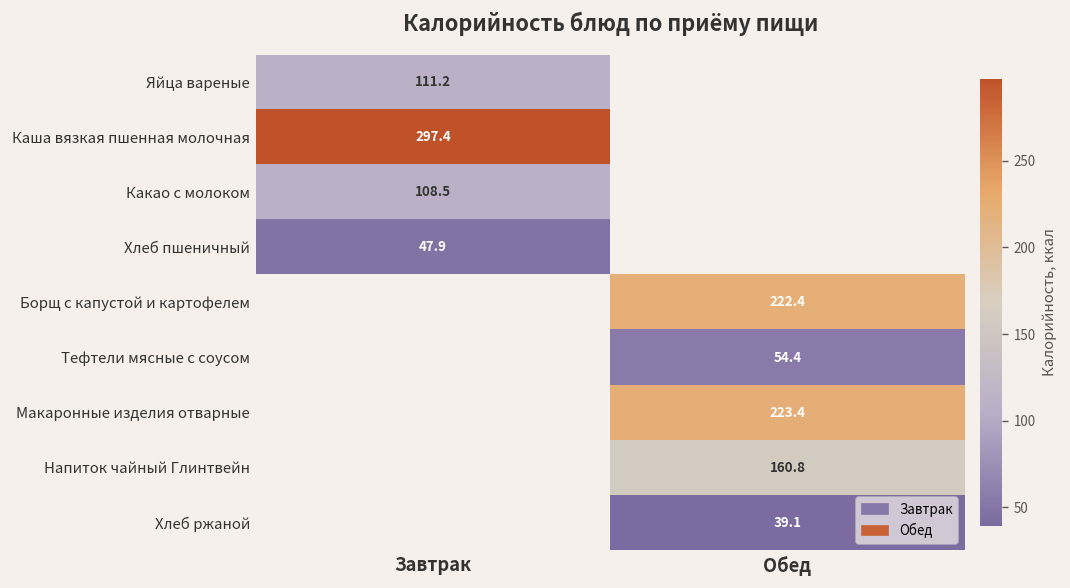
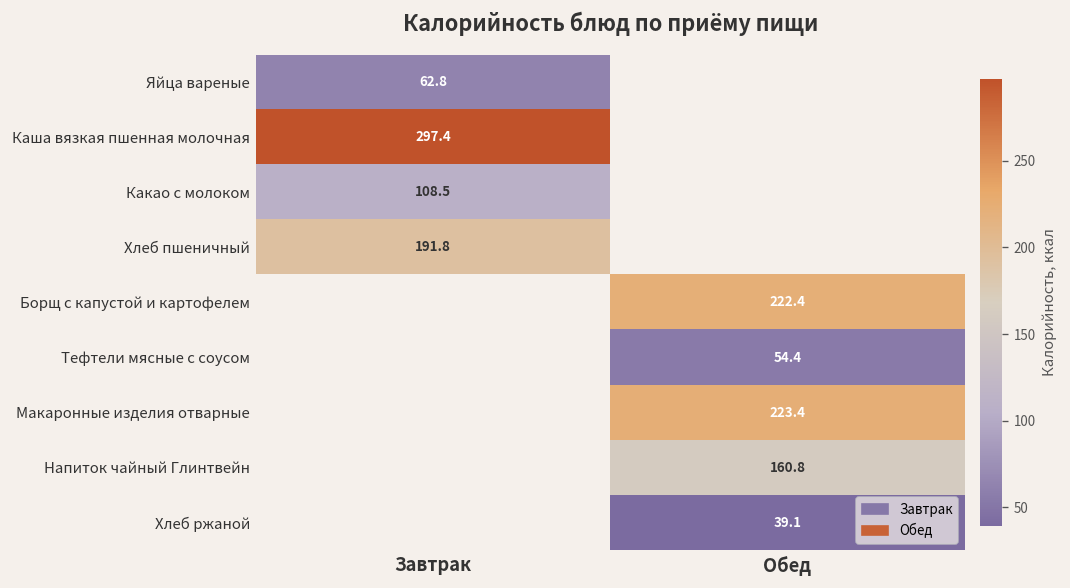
  {
    "Яйца вареные": {
-     "Завтрак": 111.2
+     "Завтрак": 62.8
    },
    "Каша вязкая пшенная молочная": {
      "Завтрак": 297.4
    },
    "Какао с молоком": {
      "Завтрак": 108.5
    },
    "Хлеб пшеничный": {
-     "Завтрак": 47.9
+     "Завтрак": 191.8
    },
    "Борщ с капустой и картофелем": {
      "Обед": 222.4
    },
    "Тефтели мясные с соусом": {
      "Обед": 54.4
    },
    "Макаронные изделия отварные": {
      "Обед": 223.4
    },
    "Напиток чайный Глинтвейн": {
      "Обед": 160.8
    },
    "Хлеб ржаной": {
      "Обед": 39.1
    }
  }
